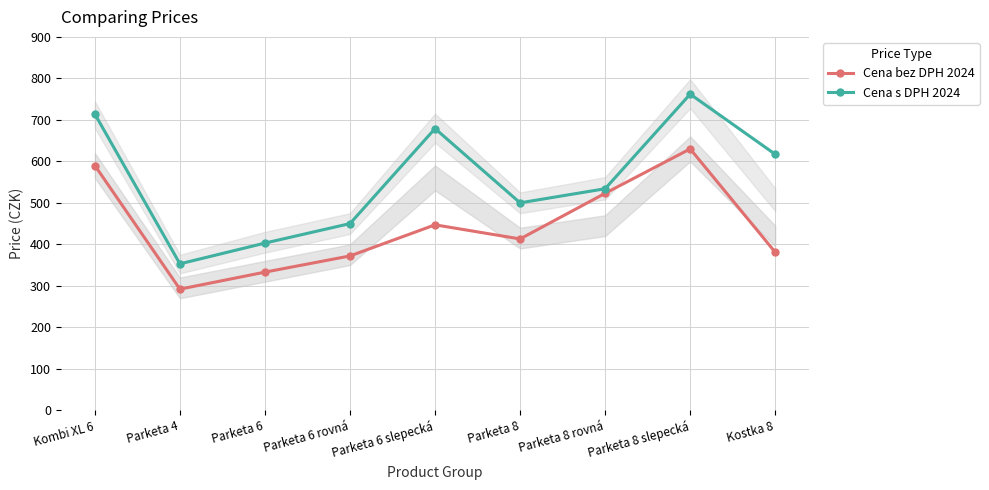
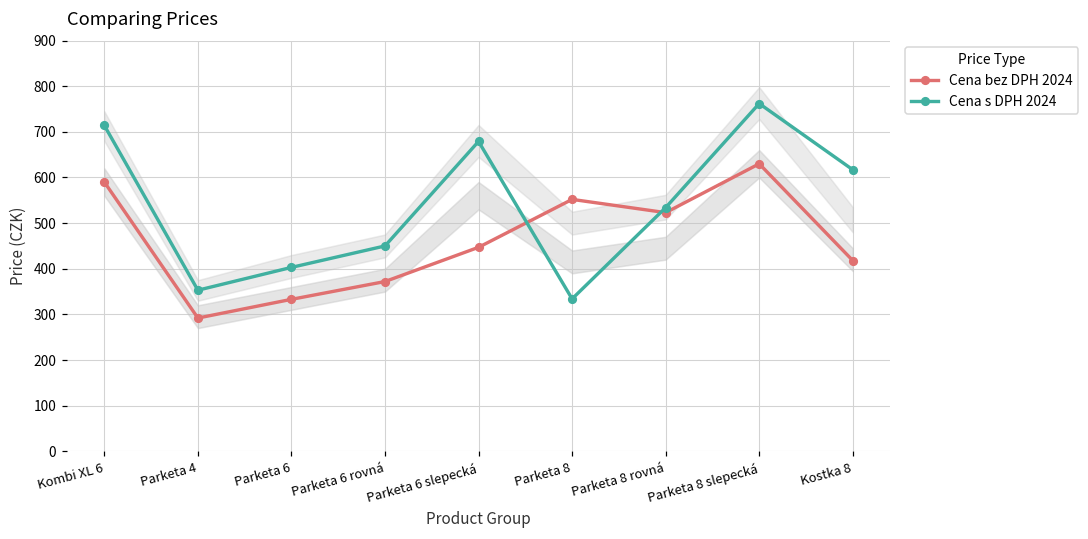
  {
    "Cena bez DPH 2024": {
      "Kombi XL 6": 590,
      "Parketa 4": 290,
      "Parketa 6": 330,
      "Parketa 6 rovná": 370,
      "Parketa 6 slepecká": 450,
-     "Parketa 8": 410,
+     "Parketa 8": 550,
      "Parketa 8 rovná": 520,
      "Parketa 8 slepecká": 630,
-     "Kostka 8": 380
+     "Kostka 8": 420
    },
    "Cena s DPH 2024": {
      "Kombi XL 6": 710,
      "Parketa 4": 350,
      "Parketa 6": 400,
      "Parketa 6 rovná": 450,
      "Parketa 6 slepecká": 680,
-     "Parketa 8": 500,
+     "Parketa 8": 330,
      "Parketa 8 rovná": 530,
      "Parketa 8 slepecká": 760,
      "Kostka 8": 620
    }
  }
